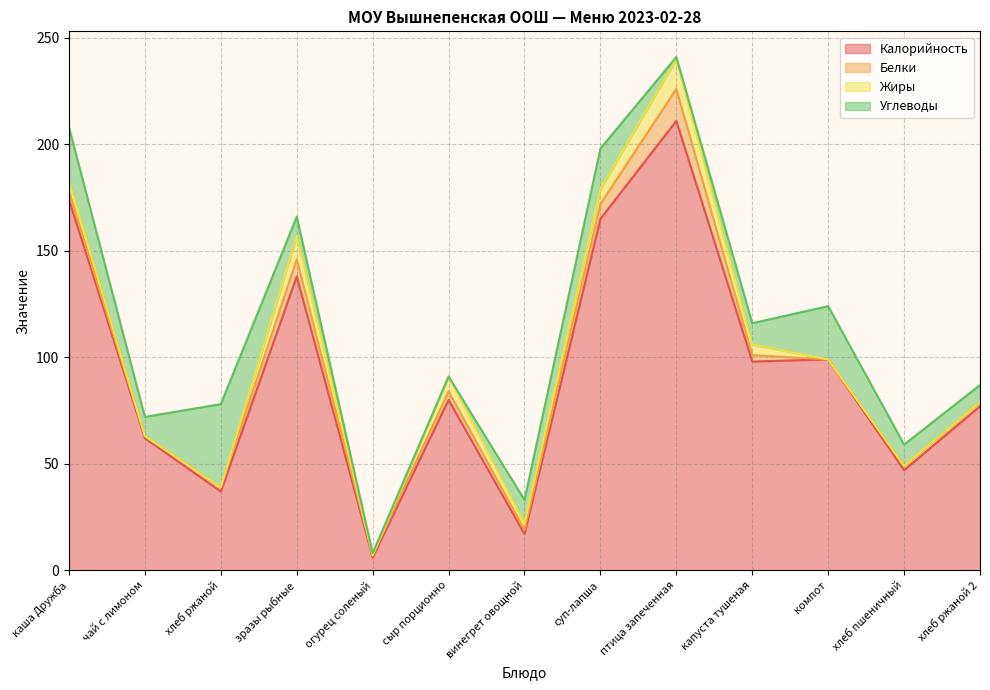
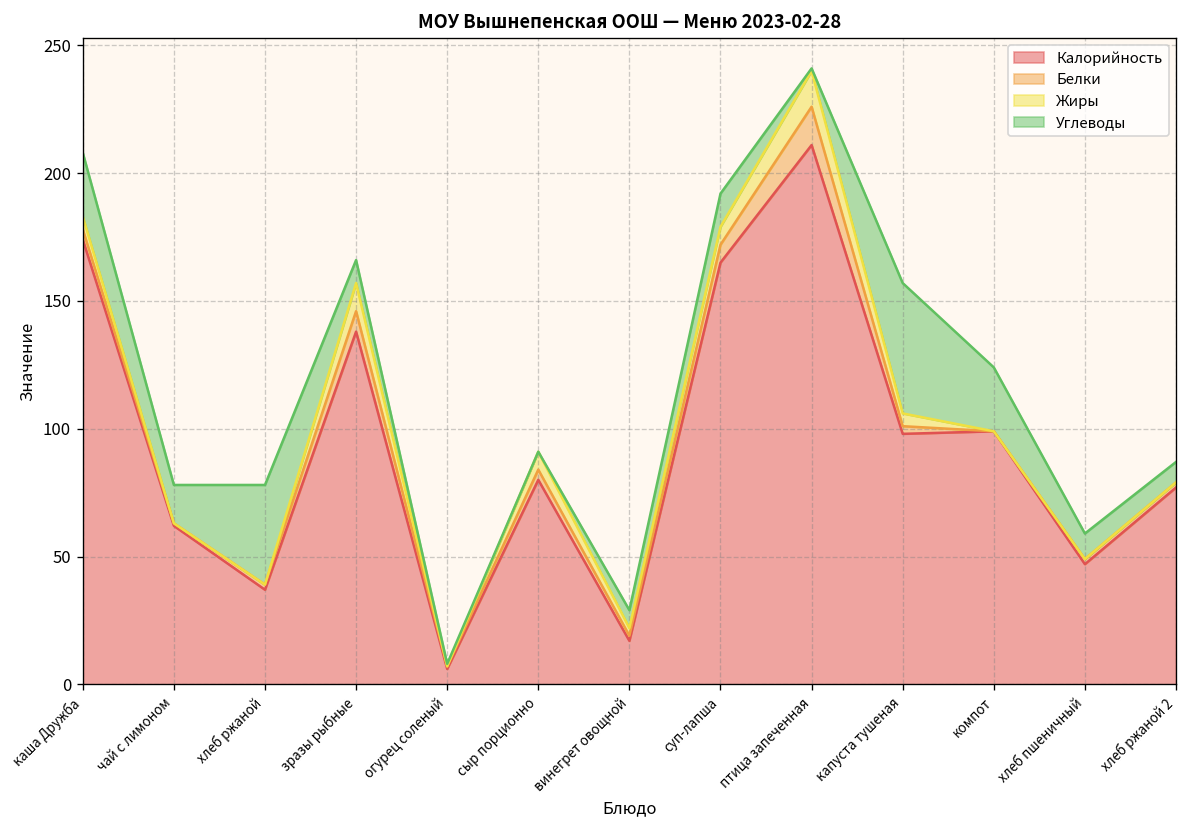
  {
    "Калорийность": {
      "каша Дружба": 174,
      "хлеб ржаной": 37,
      "зразы рыбные": 138,
      "сыр порционно": 80,
      "винегрет овощной": 17,
      "суп-лапша": 165,
      "птица запеченная": 211,
      "капуста тушеная": 98,
      "хлеб пшеничный": 47,
      "хлеб ржаной 2": 77
    },
    "Углеводы": {
      "каша Дружба": 25,
-     "чай с лимоном": 9,
+     "чай с лимоном": 15,
      "хлеб ржаной": 39,
      "зразы рыбные": 9,
-     "винегрет овощной": 11,
-     "суп-лапша": 19,
-     "капуста тушеная": 10,
+     "винегрет овощной": 7,
+     "суп-лапша": 13,
+     "капуста тушеная": 51,
      "компот": 25,
      "хлеб пшеничный": 10,
      "хлеб ржаной 2": 8
    }
  }
